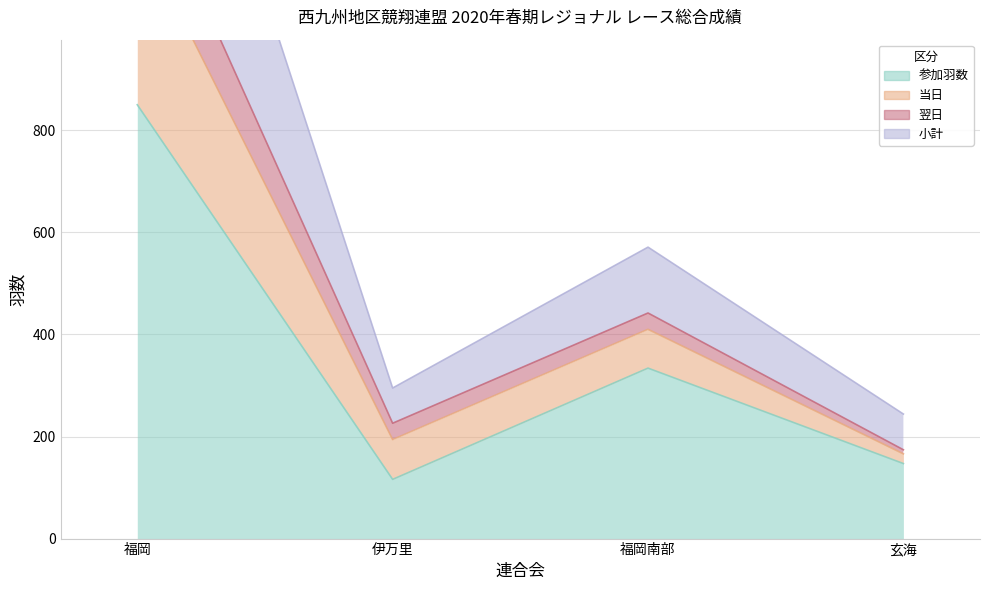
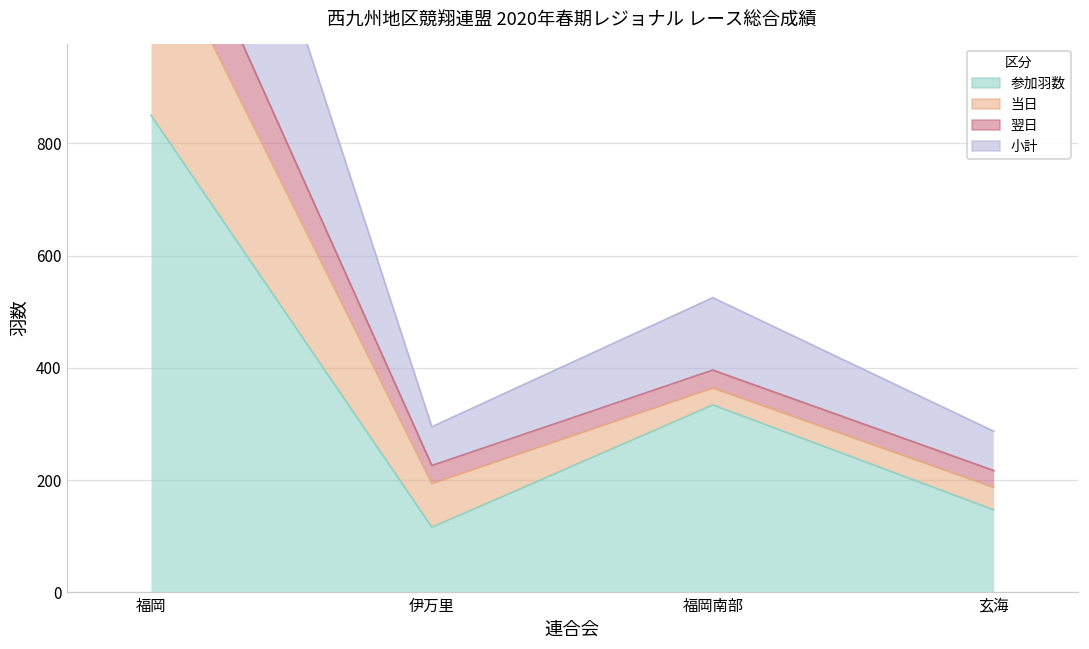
  {
    "当日": {
      "伊万里": 80,
-     "福岡南部": 80,
-     "玄海": 20
+     "福岡南部": 30,
+     "玄海": 40
    },
    "翌日": {
      "伊万里": 30,
      "福岡南部": 30,
-     "玄海": 10
+     "玄海": 30
    }
  }
